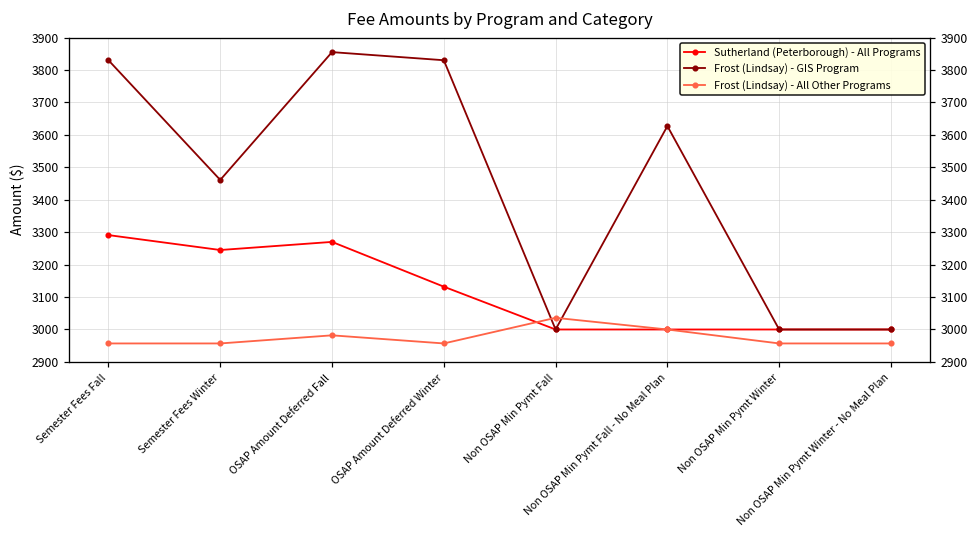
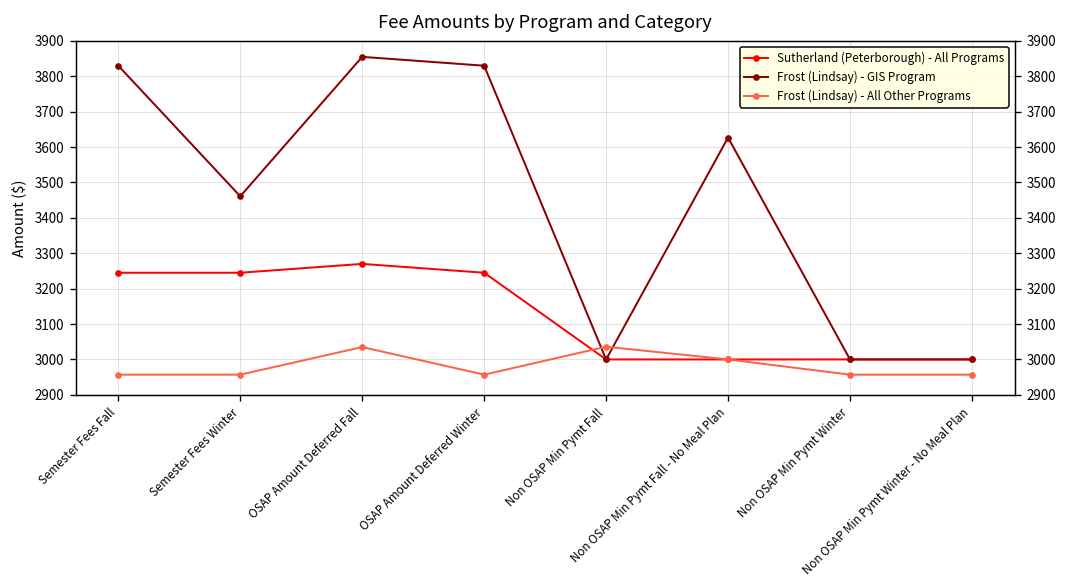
  {
    "Sutherland (Peterborough) - All Programs": {
-     "Semester Fees Fall": 3290,
+     "Semester Fees Fall": 3250,
      "Semester Fees Winter": 3250,
      "OSAP Amount Deferred Fall": 3270,
-     "OSAP Amount Deferred Winter": 3130
+     "OSAP Amount Deferred Winter": 3250
    },
    "Frost (Lindsay) - GIS Program": {
      "Semester Fees Fall": 3830,
      "Semester Fees Winter": 3460,
      "OSAP Amount Deferred Fall": 3860,
      "OSAP Amount Deferred Winter": 3830,
      "Non OSAP Min Pymt Fall - No Meal Plan": 3630
    },
    "Frost (Lindsay) - All Other Programs": {
      "Semester Fees Fall": 2960,
      "Semester Fees Winter": 2960,
-     "OSAP Amount Deferred Fall": 2980,
+     "OSAP Amount Deferred Fall": 3040,
      "OSAP Amount Deferred Winter": 2960,
      "Non OSAP Min Pymt Fall": 3040,
      "Non OSAP Min Pymt Winter": 2960,
      "Non OSAP Min Pymt Winter - No Meal Plan": 2960
    }
  }
